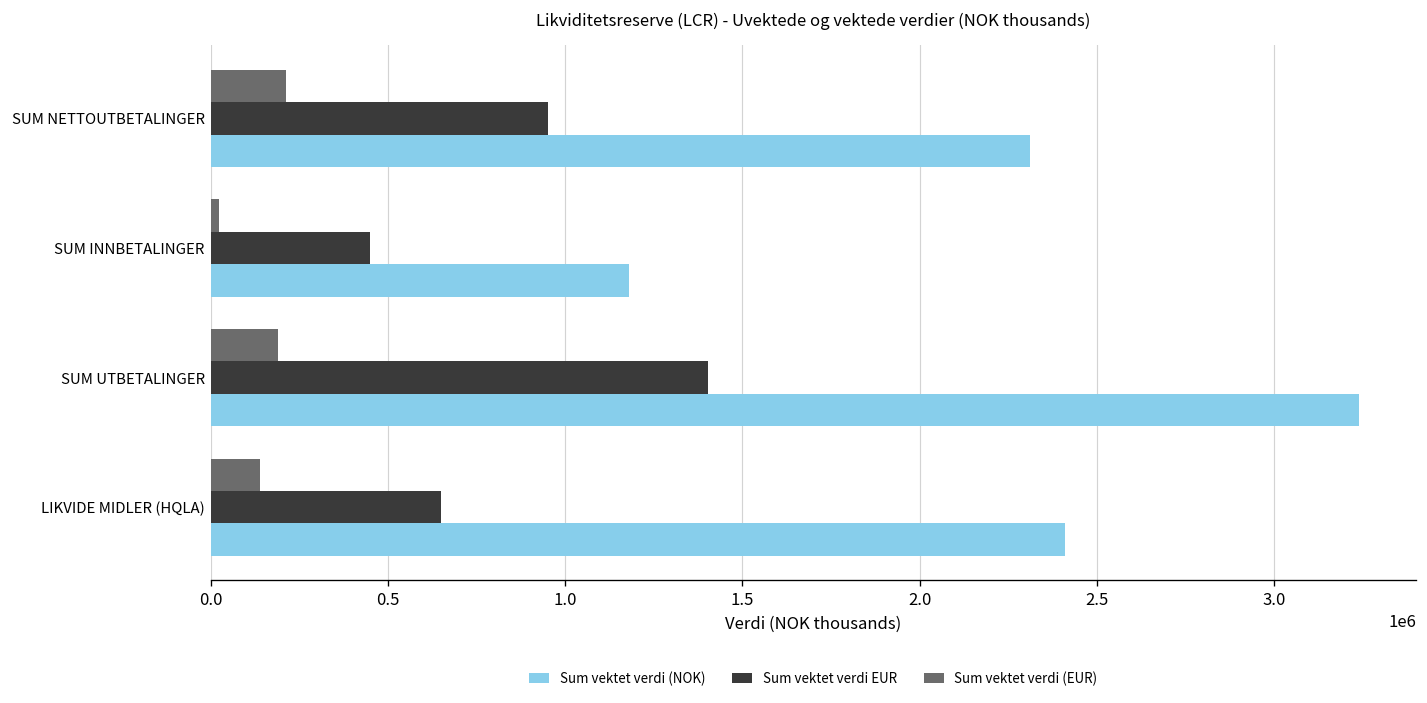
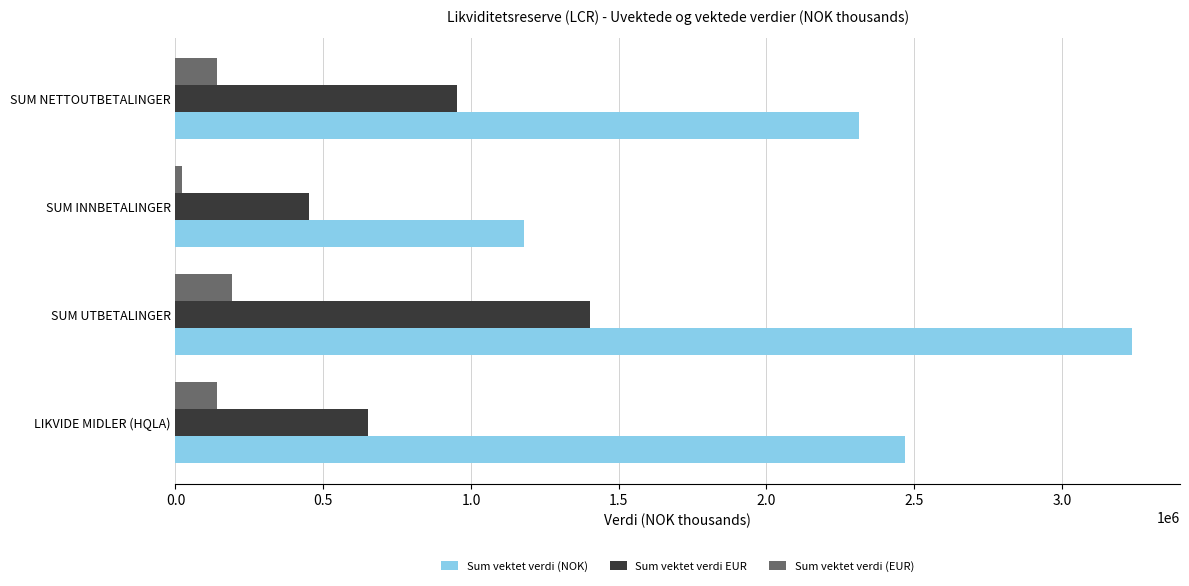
  {
    "Sum vektet verdi (NOK)": {
      "SUM NETTOUTBETALINGER": 2310000,
      "SUM INNBETALINGER": 1180000,
      "SUM UTBETALINGER": 3240000,
-     "LIKVIDE MIDLER (HQLA)": 2410000
+     "LIKVIDE MIDLER (HQLA)": 2470000
    },
    "Sum vektet verdi EUR": {
      "SUM NETTOUTBETALINGER": 950000,
      "SUM INNBETALINGER": 450000,
      "SUM UTBETALINGER": 1400000,
      "LIKVIDE MIDLER (HQLA)": 650000
    },
    "Sum vektet verdi (EUR)": {
-     "SUM NETTOUTBETALINGER": 210000,
+     "SUM NETTOUTBETALINGER": 140000,
      "SUM INNBETALINGER": 20000,
      "SUM UTBETALINGER": 190000,
      "LIKVIDE MIDLER (HQLA)": 140000
    }
  }
